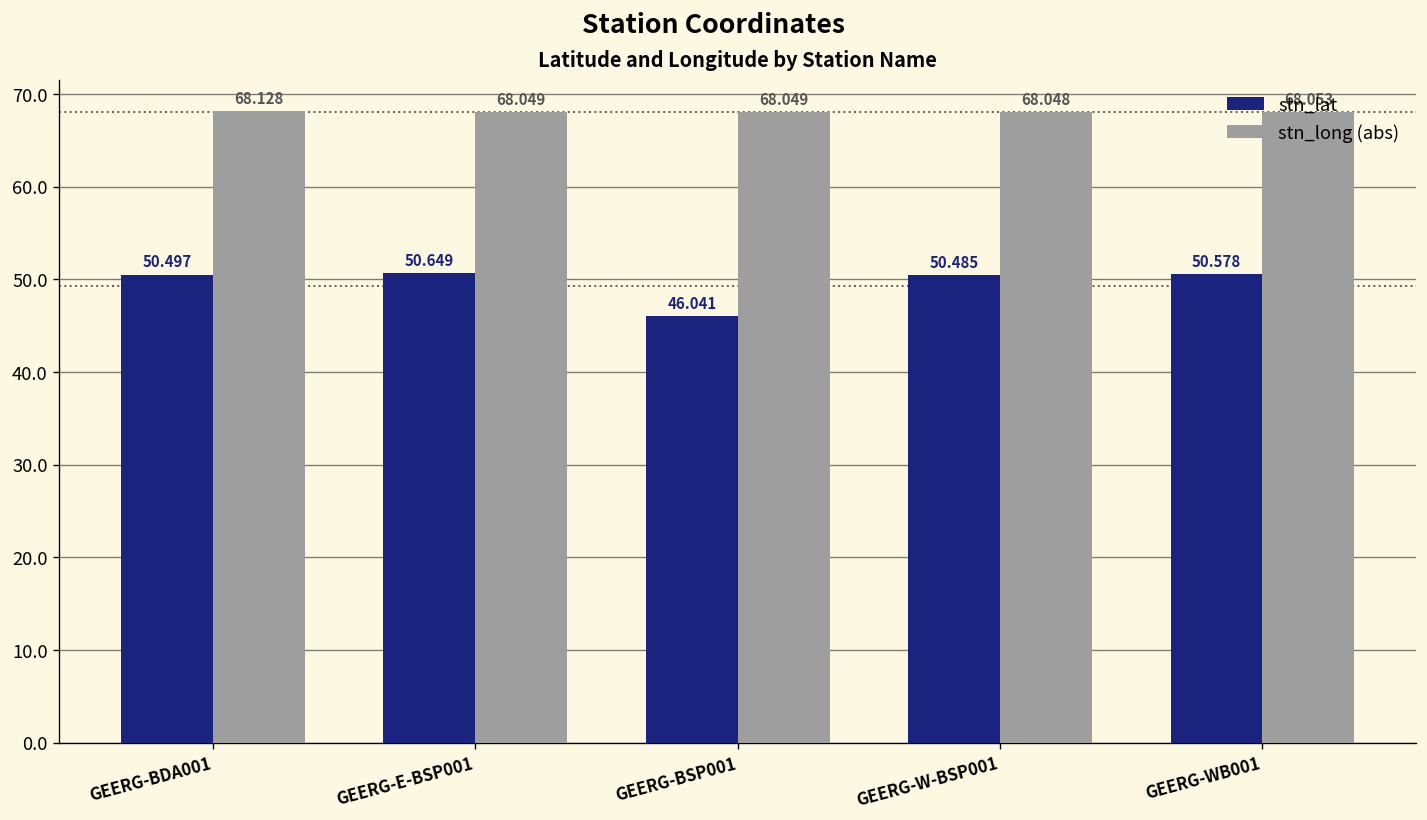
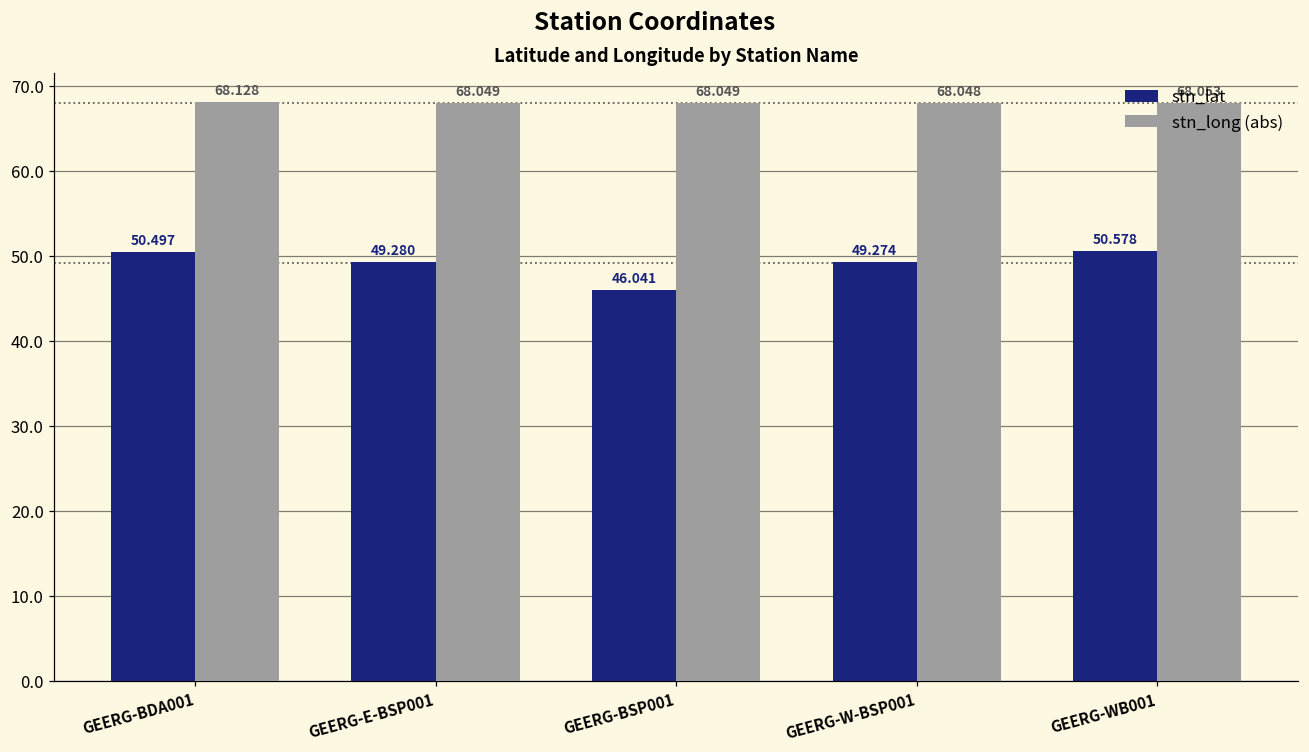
  {
    "stn_lat": {
      "GEERG-BDA001": 50.497,
-     "GEERG-E-BSP001": 50.649,
+     "GEERG-E-BSP001": 49.280,
      "GEERG-BSP001": 46.041,
-     "GEERG-W-BSP001": 50.485,
+     "GEERG-W-BSP001": 49.274,
      "GEERG-WB001": 50.578
    },
    "stn_long (abs)": {
      "GEERG-BDA001": 68.128,
      "GEERG-E-BSP001": 68.049,
      "GEERG-BSP001": 68.049,
      "GEERG-W-BSP001": 68.048,
      "GEERG-WB001": 68.053
    }
  }
